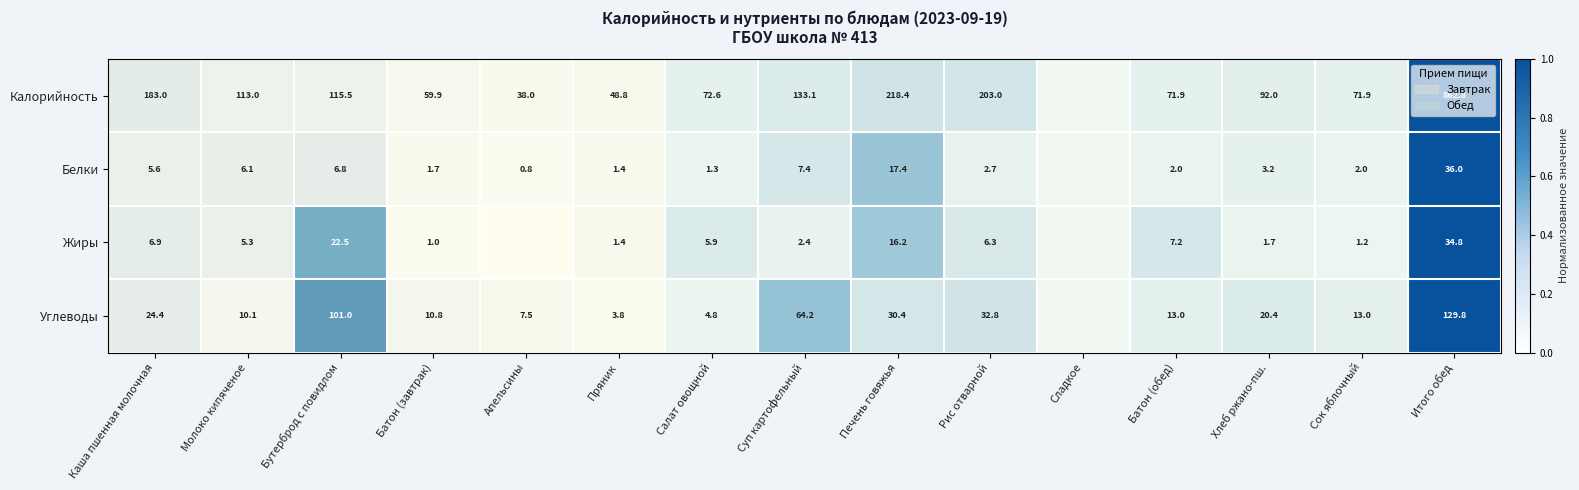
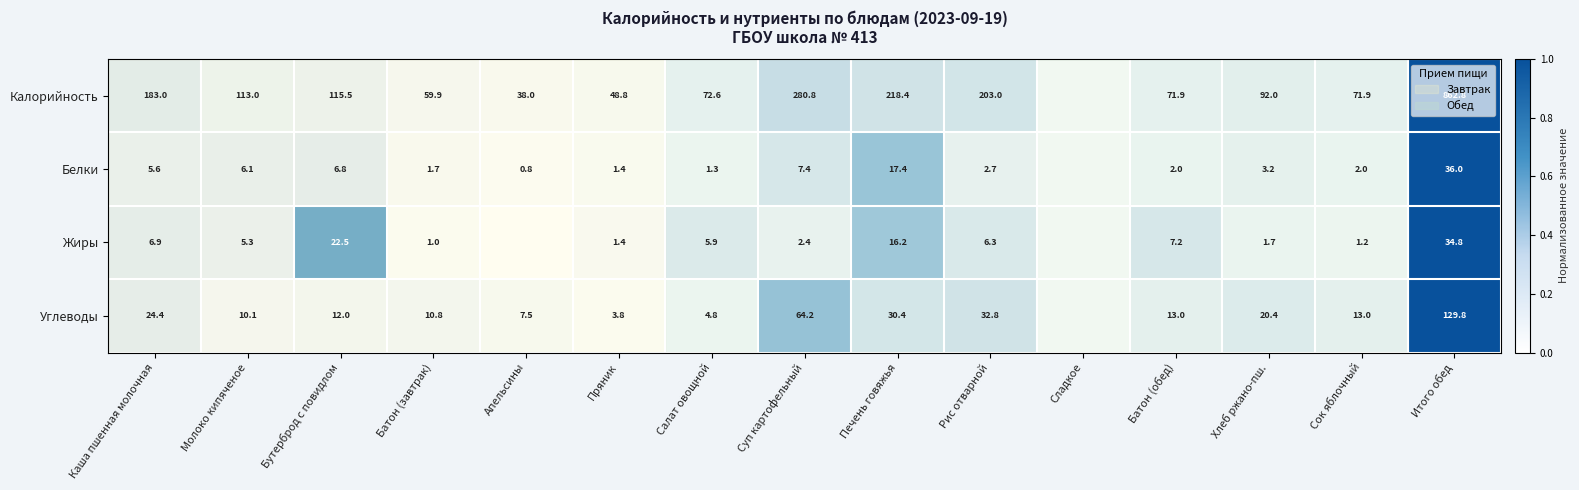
  {
    "Калорийность": {
      "Каша пшенная молочная": 183.0,
      "Молоко кипяченое": 113.0,
      "Бутерброд с повидлом": 115.5,
      "Батон (завтрак)": 59.9,
      "Апельсины": 38.0,
      "Пряник": 48.8,
      "Салат овощной": 72.6,
-     "Суп картофельный": 133.1,
+     "Суп картофельный": 280.8,
      "Печень говяжья": 218.4,
      "Рис отварной": 203.0,
      "Батон (обед)": 71.9,
      "Хлеб ржано-пш.": 92.0,
      "Сок яблочный": 71.9
    },
    "Белки": {
      "Каша пшенная молочная": 5.6,
      "Молоко кипяченое": 6.1,
      "Бутерброд с повидлом": 6.8,
      "Батон (завтрак)": 1.7,
      "Апельсины": 0.8,
      "Пряник": 1.4,
      "Салат овощной": 1.3,
      "Суп картофельный": 7.4,
      "Печень говяжья": 17.4,
      "Рис отварной": 2.7,
      "Батон (обед)": 2.0,
      "Хлеб ржано-пш.": 3.2,
      "Сок яблочный": 2.0,
      "Итого обед": 36.0
    },
    "Жиры": {
      "Каша пшенная молочная": 6.9,
      "Молоко кипяченое": 5.3,
      "Бутерброд с повидлом": 22.5,
      "Батон (завтрак)": 1.0,
      "Пряник": 1.4,
      "Салат овощной": 5.9,
      "Суп картофельный": 2.4,
      "Печень говяжья": 16.2,
      "Рис отварной": 6.3,
      "Батон (обед)": 7.2,
      "Хлеб ржано-пш.": 1.7,
      "Сок яблочный": 1.2,
      "Итого обед": 34.8
    },
    "Углеводы": {
      "Каша пшенная молочная": 24.4,
      "Молоко кипяченое": 10.1,
-     "Бутерброд с повидлом": 101.0,
+     "Бутерброд с повидлом": 12.0,
      "Батон (завтрак)": 10.8,
      "Апельсины": 7.5,
      "Пряник": 3.8,
      "Салат овощной": 4.8,
      "Суп картофельный": 64.2,
      "Печень говяжья": 30.4,
      "Рис отварной": 32.8,
      "Батон (обед)": 13.0,
      "Хлеб ржано-пш.": 20.4,
      "Сок яблочный": 13.0,
      "Итого обед": 129.8
    }
  }
